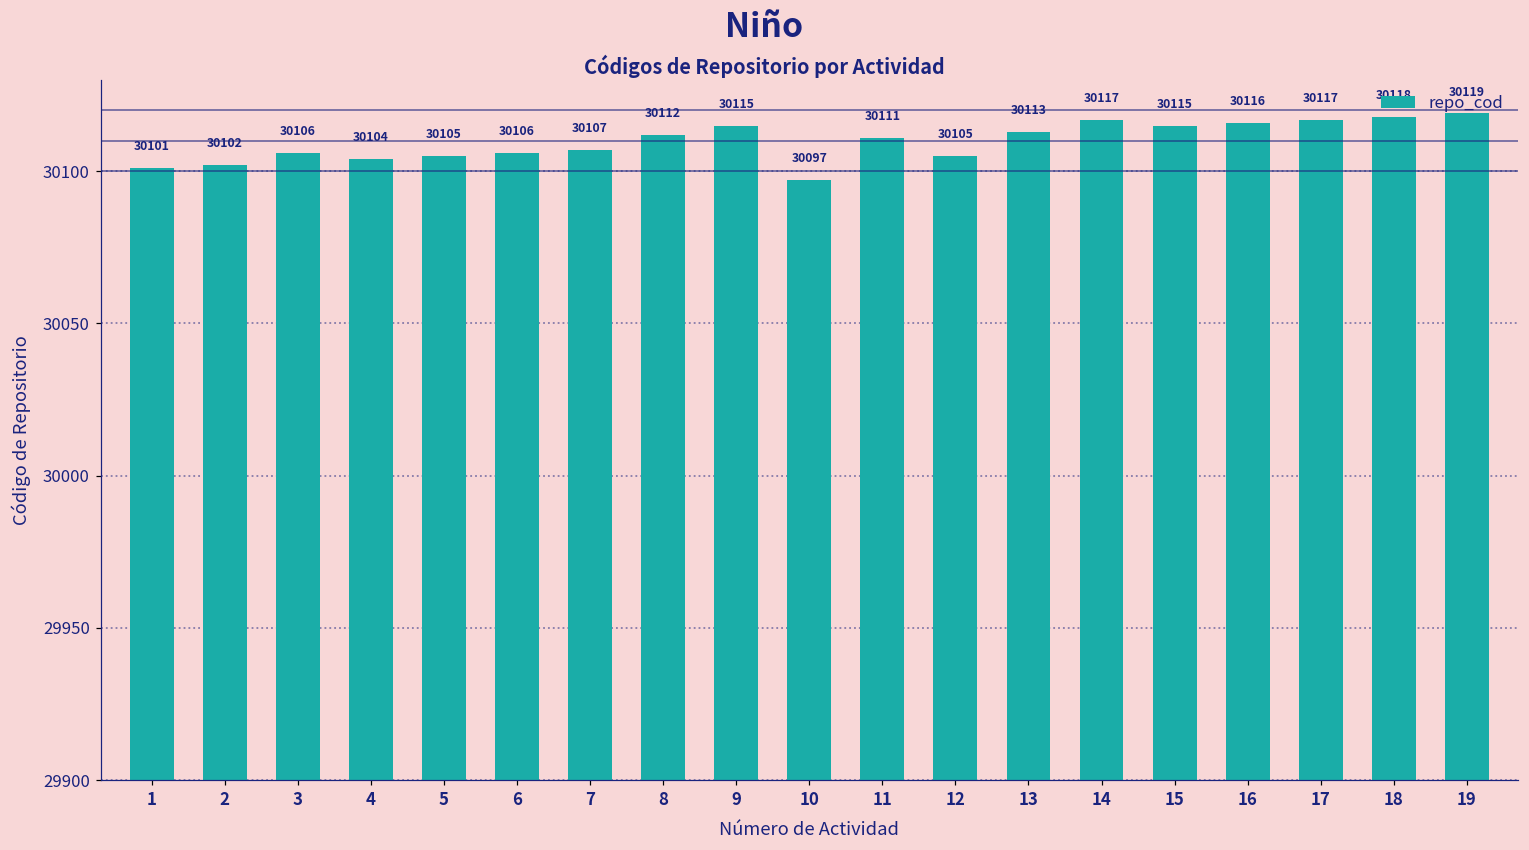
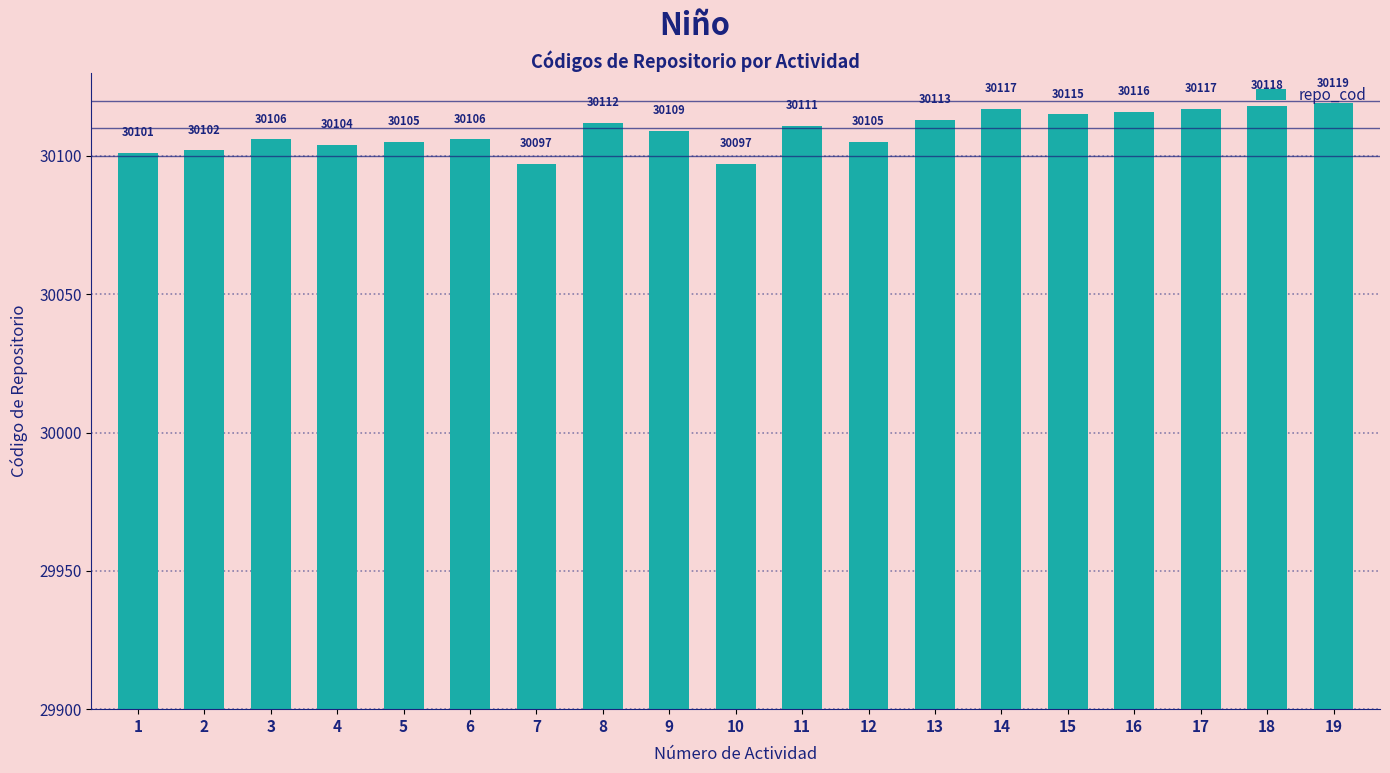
  {
    "1": 30101,
    "2": 30102,
    "3": 30106,
    "4": 30104,
    "5": 30105,
    "6": 30106,
-   "7": 30107,
+   "7": 30097,
    "8": 30112,
-   "9": 30115,
+   "9": 30109,
    "10": 30097,
    "11": 30111,
    "12": 30105,
    "13": 30113,
    "14": 30117,
    "15": 30115,
    "16": 30116,
    "17": 30117,
    "18": 30118,
    "19": 30119
  }
